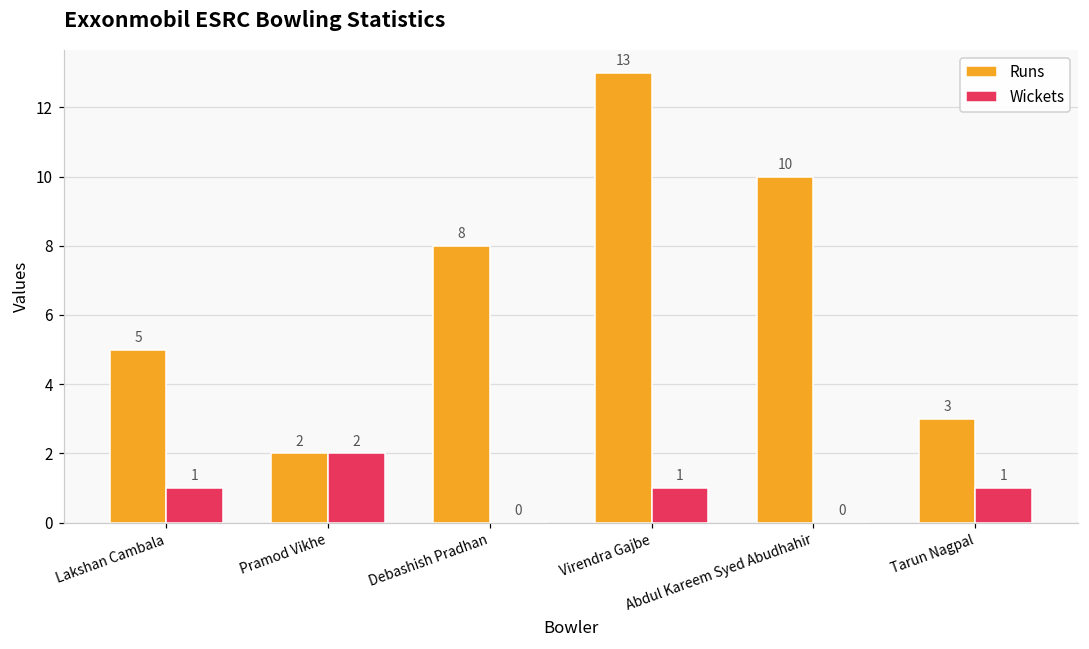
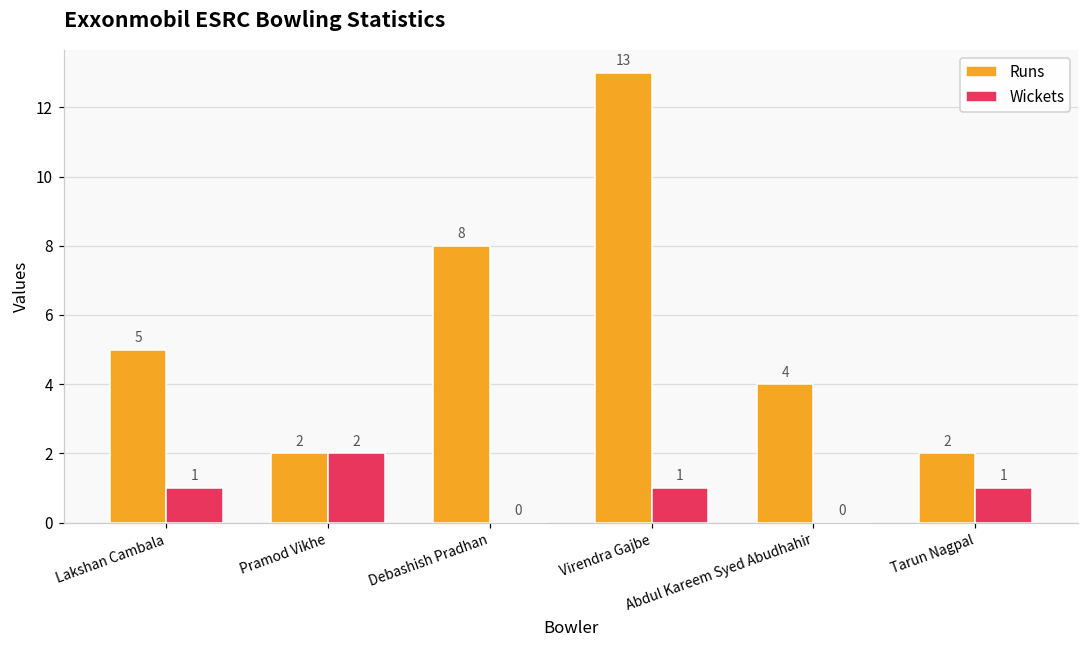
  {
    "Runs": {
      "Lakshan Cambala": 5,
      "Pramod Vikhe": 2,
      "Debashish Pradhan": 8,
      "Virendra Gajbe": 13,
-     "Abdul Kareem Syed Abudhahir": 10,
-     "Tarun Nagpal": 3
+     "Abdul Kareem Syed Abudhahir": 4,
+     "Tarun Nagpal": 2
    },
    "Wickets": {
      "Lakshan Cambala": 1,
      "Pramod Vikhe": 2,
      "Debashish Pradhan": 0,
      "Virendra Gajbe": 1,
      "Abdul Kareem Syed Abudhahir": 0,
      "Tarun Nagpal": 1
    }
  }
